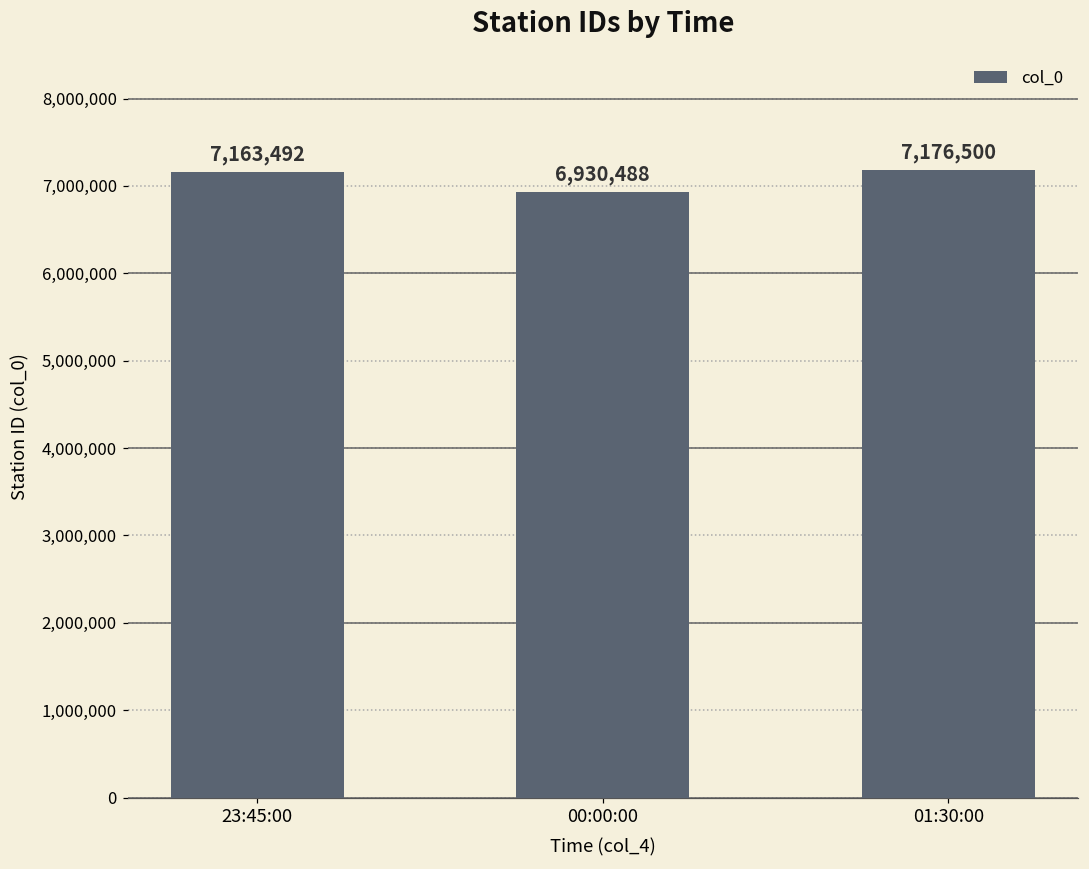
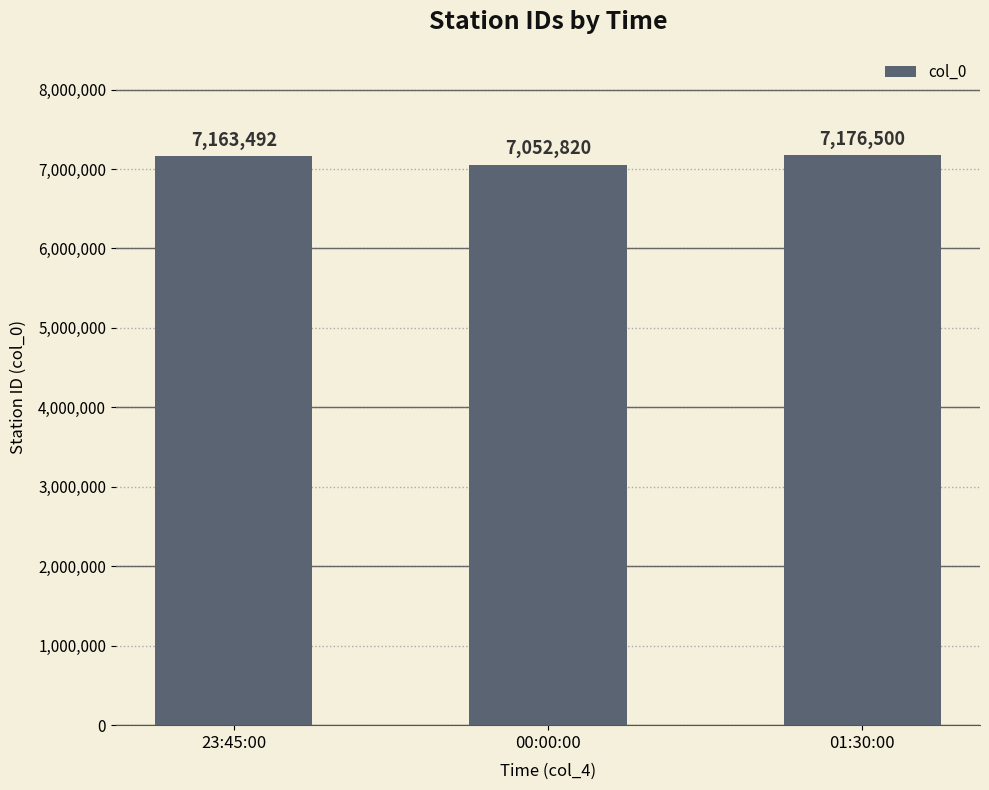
  {
    "23:45:00": "7,163,492",
-   "00:00:00": "6,930,488",
+   "00:00:00": "7,052,820",
    "01:30:00": "7,176,500"
  }
